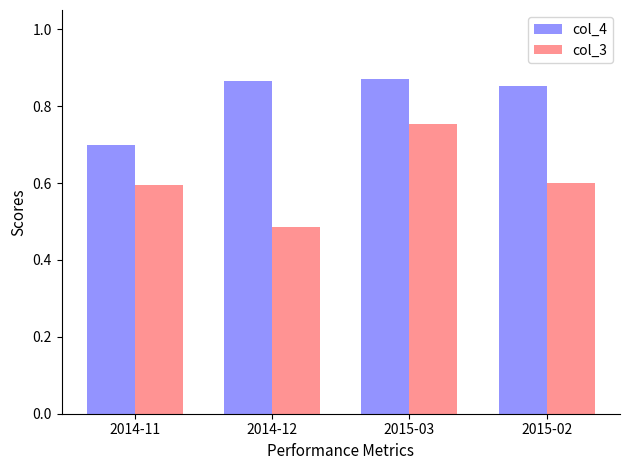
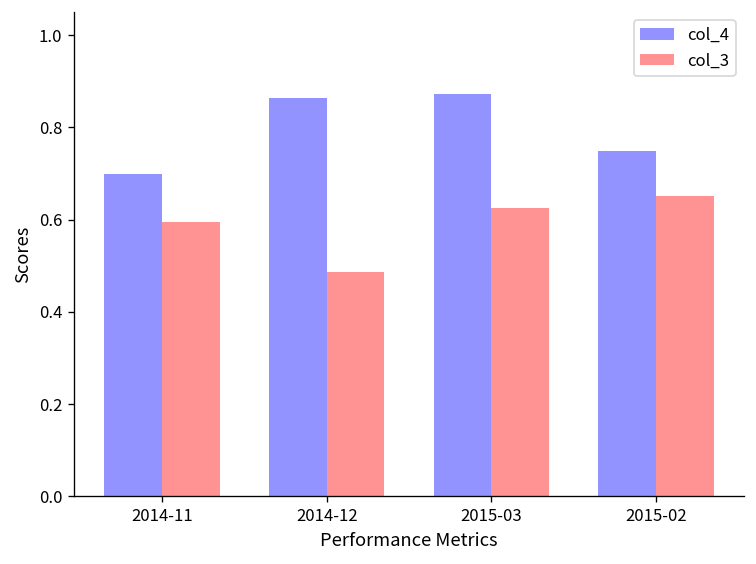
  {
    "col_4": {
      "2014-11": 0.70,
      "2014-12": 0.86,
      "2015-03": 0.87,
-     "2015-02": 0.85
+     "2015-02": 0.75
    },
    "col_3": {
      "2014-11": 0.59,
      "2014-12": 0.49,
-     "2015-03": 0.75,
-     "2015-02": 0.60
+     "2015-03": 0.62,
+     "2015-02": 0.65
    }
  }
